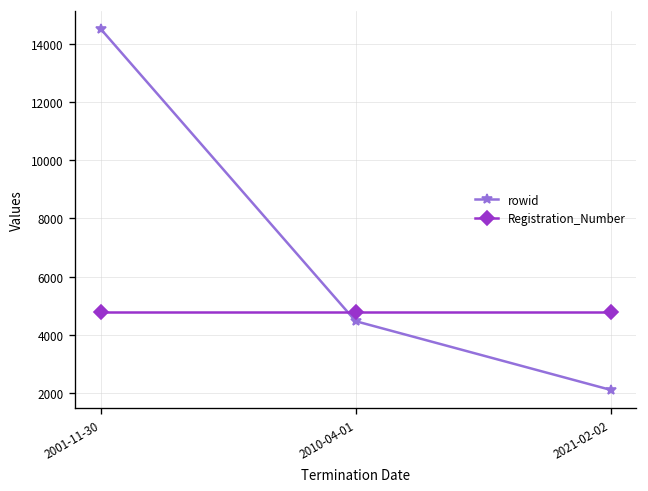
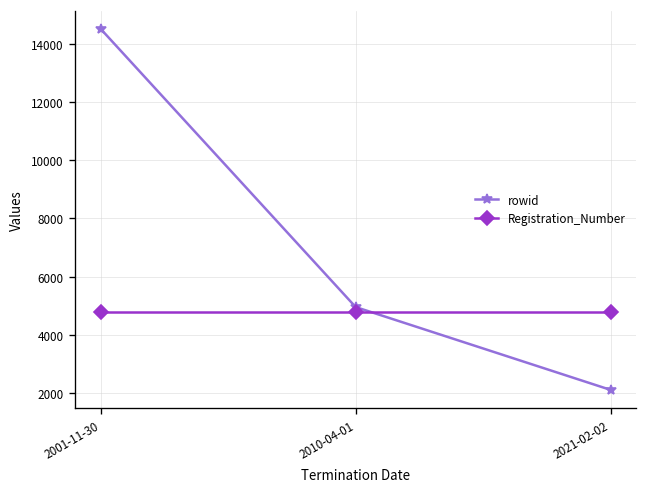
  {
    "rowid": {
      "2001-11-30": 14500,
-     "2010-04-01": 4500,
+     "2010-04-01": 5000,
      "2021-02-02": 2100
    },
    "Registration_Number": {
      "2001-11-30": 4800,
      "2010-04-01": 4800,
      "2021-02-02": 4800
    }
  }
